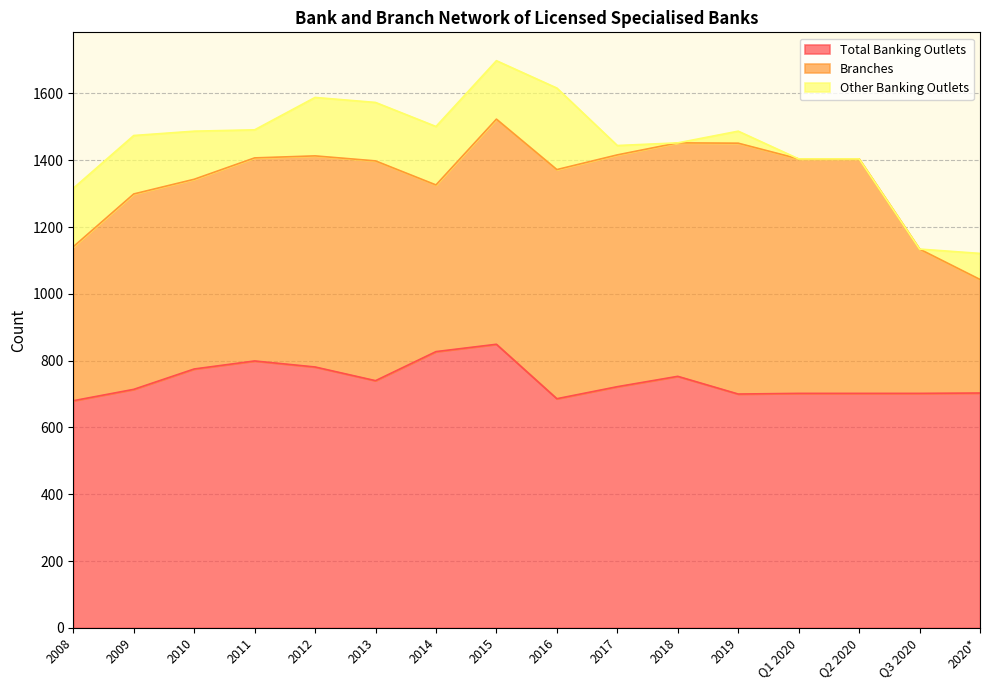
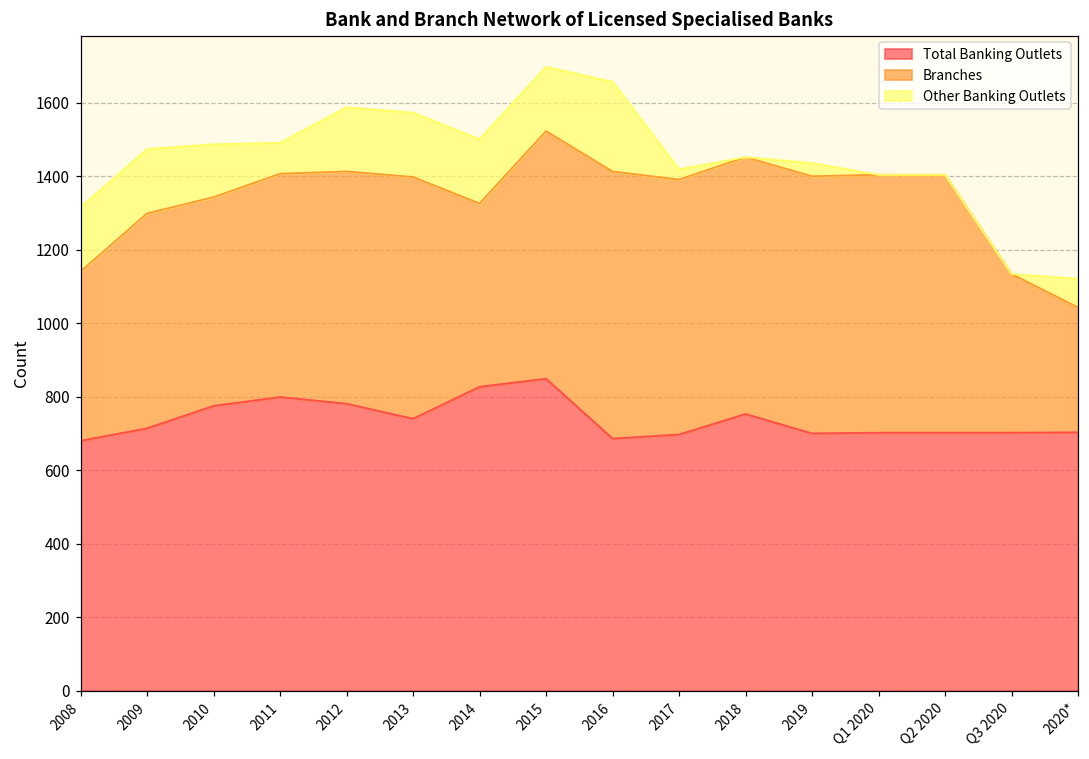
  {
    "Total Banking Outlets": {
      "2008": 680,
      "2009": 710,
      "2010": 780,
      "2011": 800,
      "2012": 780,
      "2013": 740,
      "2014": 830,
      "2015": 850,
      "2016": 690,
-     "2017": 720,
+     "2017": 700,
      "2018": 750,
      "2019": 700,
      "Q1 2020": 700,
      "Q2 2020": 700,
      "Q3 2020": 700,
      "2020*": 700
    },
    "Branches": {
      "2008": 460,
      "2009": 590,
      "2010": 570,
      "2011": 610,
      "2012": 630,
      "2013": 660,
      "2014": 500,
      "2015": 670,
-     "2016": 690,
+     "2016": 730,
      "2017": 690,
-     "2019": 750,
+     "2019": 700,
      "2020*": 340
    },
    "Other Banking Outlets": {
      "2008": 180,
      "2009": 180,
      "2010": 140,
      "2011": 80,
      "2012": 180,
      "2013": 180,
      "2014": 180,
      "2015": 180,
      "2016": 240,
      "2017": 30,
      "2019": 40,
      "2020*": 80
    }
  }
